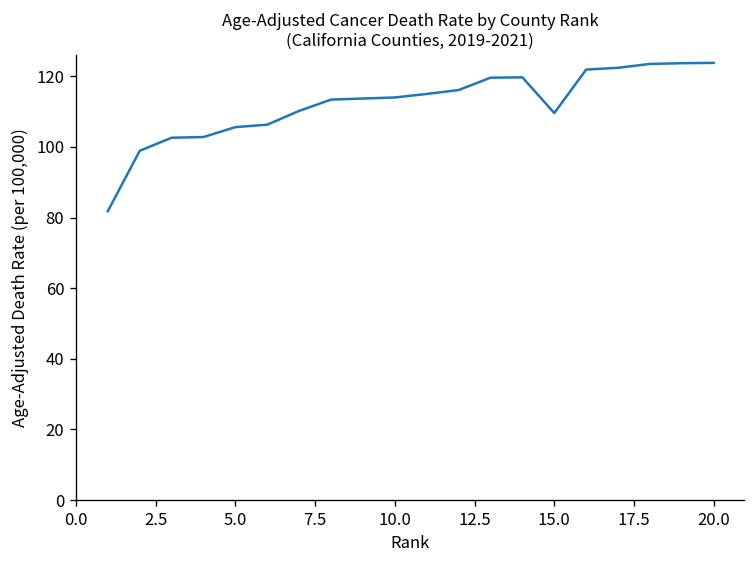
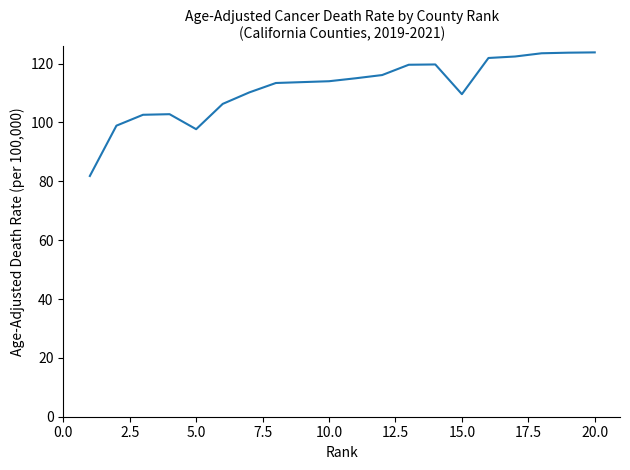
  {
-   "5.0": 106,
+   "5.0": 98,
    "10.0": 114,
    "15.0": 110,
    "20.0": 124
  }
